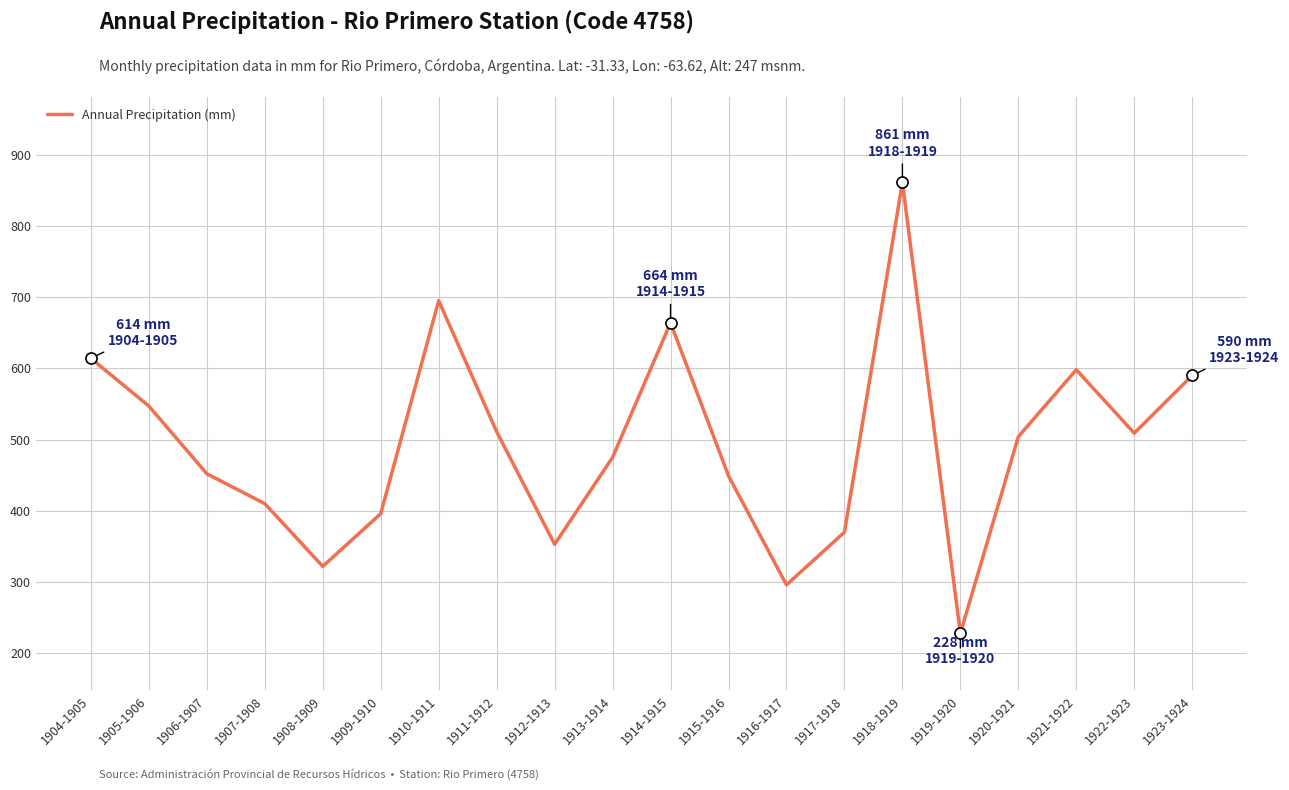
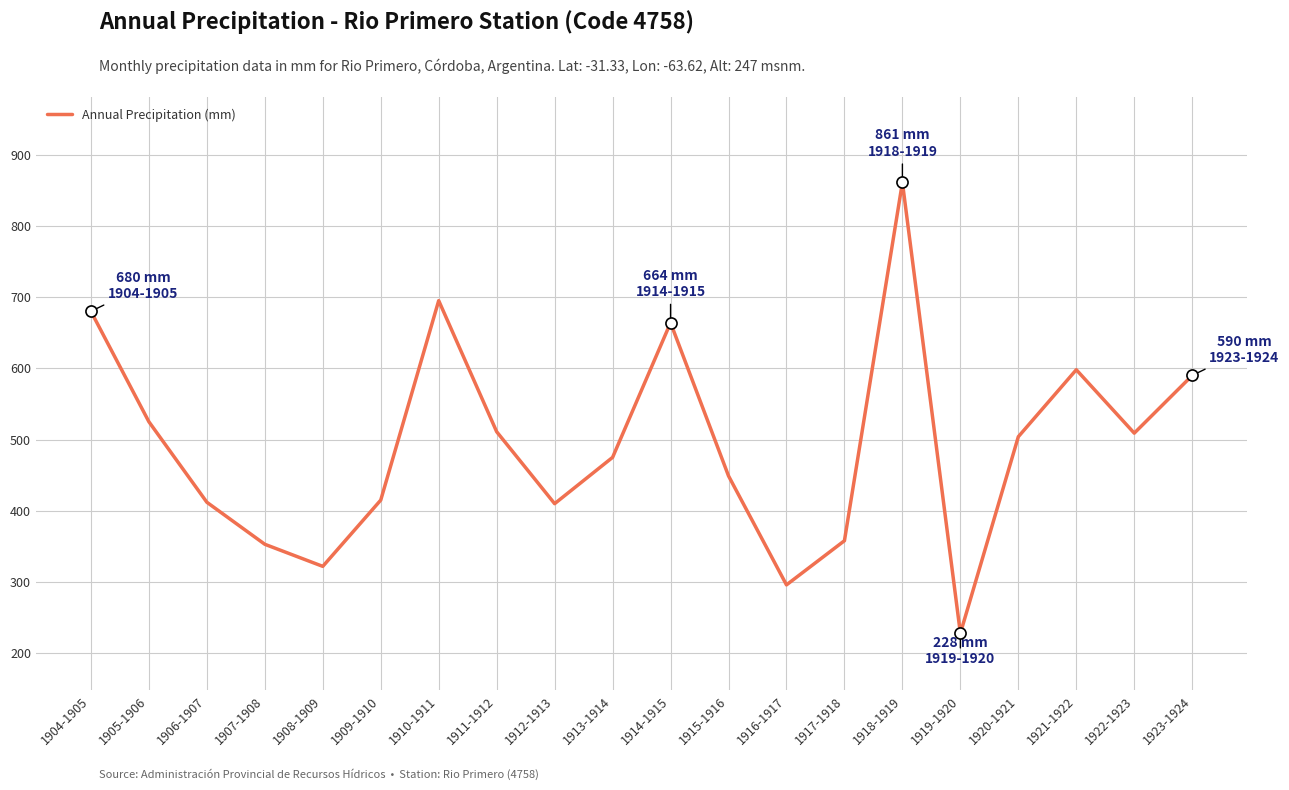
  {
    "Annual Precipitation (mm)": {
-     "1904-1905": 614,
-     "1905-1906": 550,
-     "1906-1907": 450,
-     "1907-1908": 410,
-     "1909-1910": 400,
-     "1912-1913": 350,
-     "1917-1918": 370
+     "1904-1905": 680,
+     "1905-1906": 530,
+     "1906-1907": 410,
+     "1907-1908": 350,
+     "1909-1910": 420,
+     "1912-1913": 410,
+     "1917-1918": 360
    }
  }
